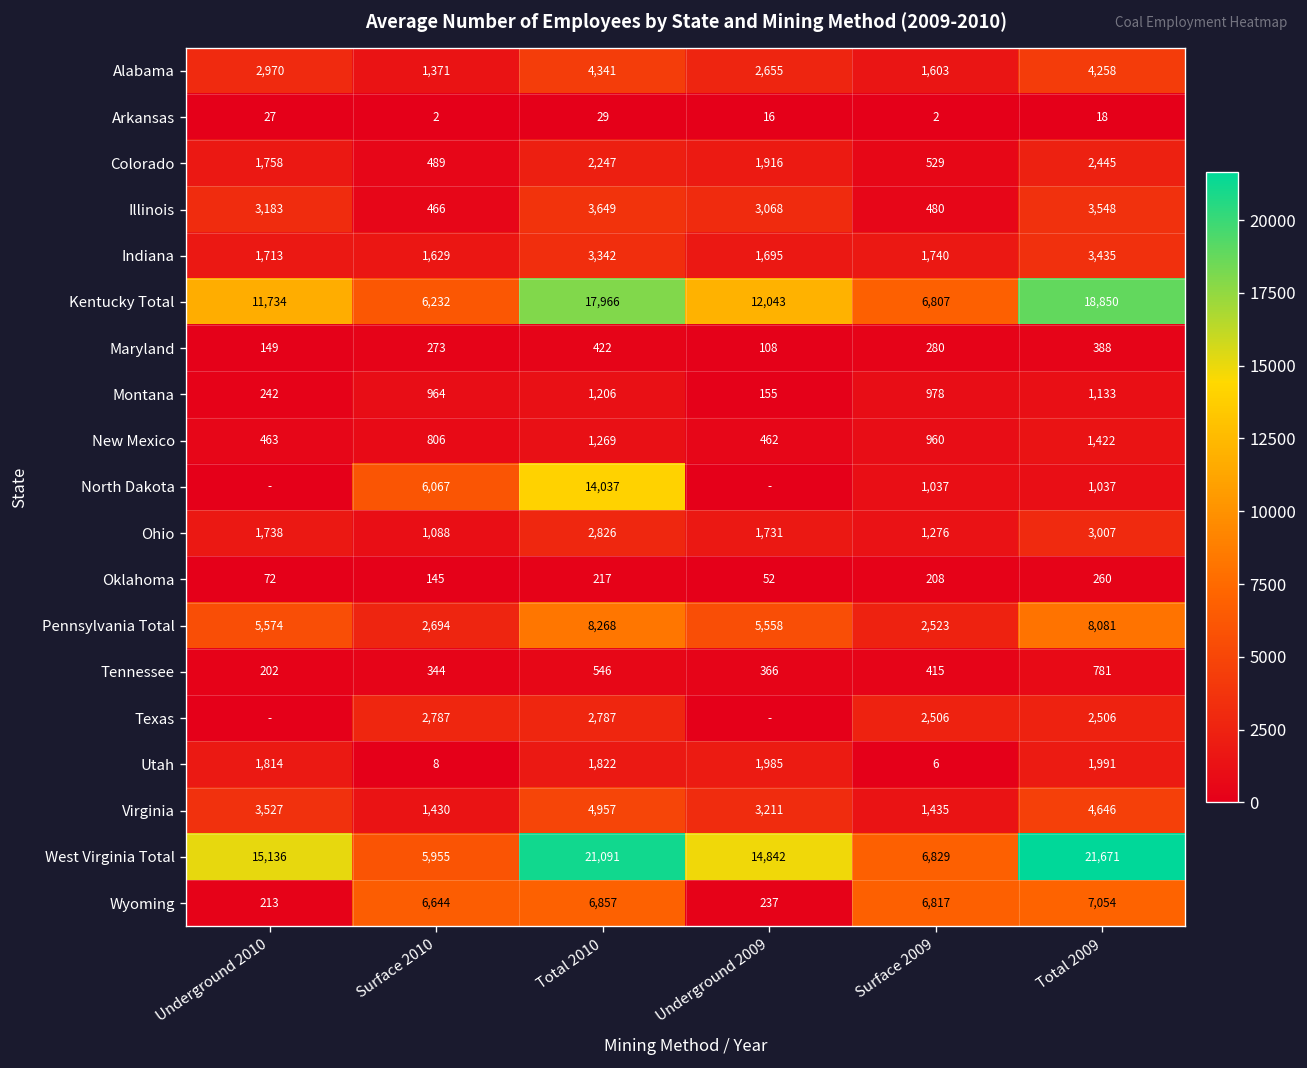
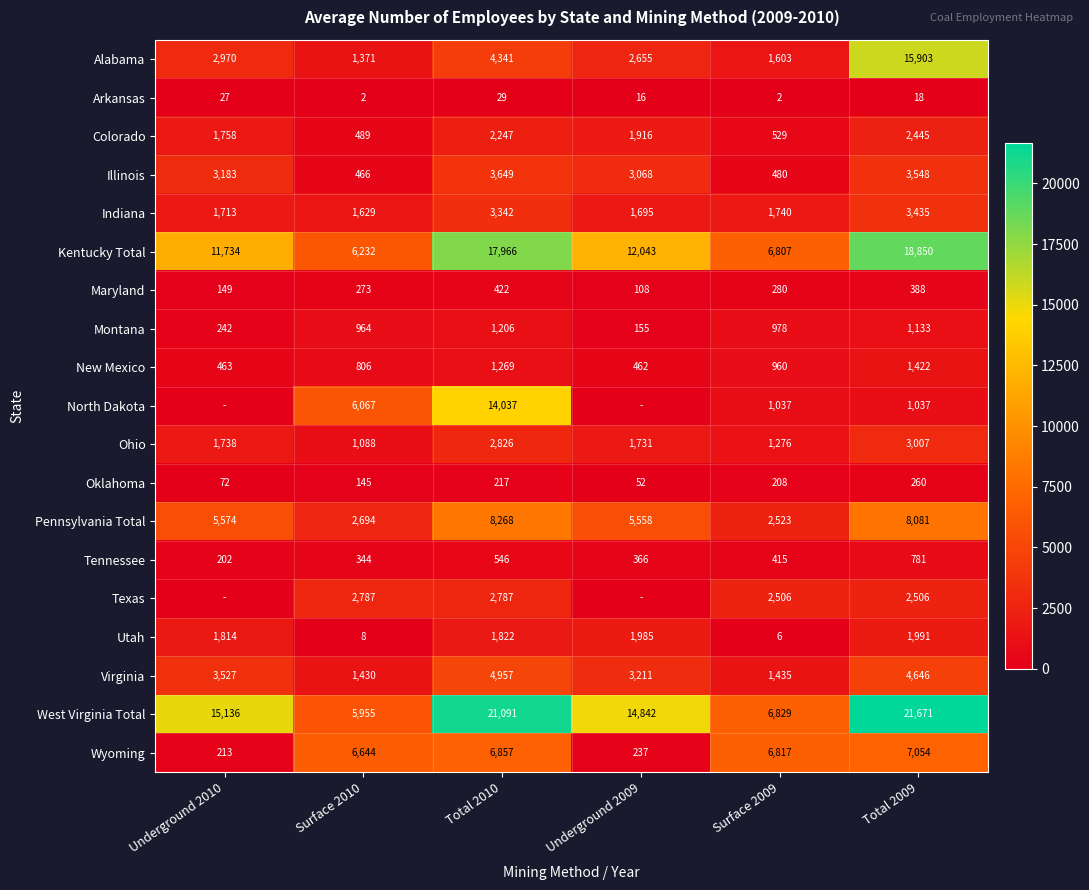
  {
    "Alabama": {
      "Underground 2010": "2,970",
      "Surface 2010": "1,371",
      "Total 2010": "4,341",
      "Underground 2009": "2,655",
      "Surface 2009": "1,603",
-     "Total 2009": "4,258"
+     "Total 2009": "15,903"
    },
    "Arkansas": {
      "Underground 2010": "27",
      "Surface 2010": "2",
      "Total 2010": "29",
      "Underground 2009": "16",
      "Surface 2009": "2",
      "Total 2009": "18"
    },
    "Colorado": {
      "Underground 2010": "1,758",
      "Surface 2010": "489",
      "Total 2010": "2,247",
      "Underground 2009": "1,916",
      "Surface 2009": "529",
      "Total 2009": "2,445"
    },
    "Illinois": {
      "Underground 2010": "3,183",
      "Surface 2010": "466",
      "Total 2010": "3,649",
      "Underground 2009": "3,068",
      "Surface 2009": "480",
      "Total 2009": "3,548"
    },
    "Indiana": {
      "Underground 2010": "1,713",
      "Surface 2010": "1,629",
      "Total 2010": "3,342",
      "Underground 2009": "1,695",
      "Surface 2009": "1,740",
      "Total 2009": "3,435"
    },
    "Kentucky Total": {
      "Underground 2010": "11,734",
      "Surface 2010": "6,232",
      "Total 2010": "17,966",
      "Underground 2009": "12,043",
      "Surface 2009": "6,807",
      "Total 2009": "18,850"
    },
    "Maryland": {
      "Underground 2010": "149",
      "Surface 2010": "273",
      "Total 2010": "422",
      "Underground 2009": "108",
      "Surface 2009": "280",
      "Total 2009": "388"
    },
    "Montana": {
      "Underground 2010": "242",
      "Surface 2010": "964",
      "Total 2010": "1,206",
      "Underground 2009": "155",
      "Surface 2009": "978",
      "Total 2009": "1,133"
    },
    "New Mexico": {
      "Underground 2010": "463",
      "Surface 2010": "806",
      "Total 2010": "1,269",
      "Underground 2009": "462",
      "Surface 2009": "960",
      "Total 2009": "1,422"
    },
    "North Dakota": {
      "Surface 2010": "6,067",
      "Total 2010": "14,037",
      "Surface 2009": "1,037",
      "Total 2009": "1,037"
    },
    "Ohio": {
      "Underground 2010": "1,738",
      "Surface 2010": "1,088",
      "Total 2010": "2,826",
      "Underground 2009": "1,731",
      "Surface 2009": "1,276",
      "Total 2009": "3,007"
    },
    "Oklahoma": {
      "Underground 2010": "72",
      "Surface 2010": "145",
      "Total 2010": "217",
      "Underground 2009": "52",
      "Surface 2009": "208",
      "Total 2009": "260"
    },
    "Pennsylvania Total": {
      "Underground 2010": "5,574",
      "Surface 2010": "2,694",
      "Total 2010": "8,268",
      "Underground 2009": "5,558",
      "Surface 2009": "2,523",
      "Total 2009": "8,081"
    },
    "Tennessee": {
      "Underground 2010": "202",
      "Surface 2010": "344",
      "Total 2010": "546",
      "Underground 2009": "366",
      "Surface 2009": "415",
      "Total 2009": "781"
    },
    "Texas": {
      "Surface 2010": "2,787",
      "Total 2010": "2,787",
      "Surface 2009": "2,506",
      "Total 2009": "2,506"
    },
    "Utah": {
      "Underground 2010": "1,814",
      "Surface 2010": "8",
      "Total 2010": "1,822",
      "Underground 2009": "1,985",
      "Surface 2009": "6",
      "Total 2009": "1,991"
    },
    "Virginia": {
      "Underground 2010": "3,527",
      "Surface 2010": "1,430",
      "Total 2010": "4,957",
      "Underground 2009": "3,211",
      "Surface 2009": "1,435",
      "Total 2009": "4,646"
    },
    "West Virginia Total": {
      "Underground 2010": "15,136",
      "Surface 2010": "5,955",
      "Total 2010": "21,091",
      "Underground 2009": "14,842",
      "Surface 2009": "6,829",
      "Total 2009": "21,671"
    },
    "Wyoming": {
      "Underground 2010": "213",
      "Surface 2010": "6,644",
      "Total 2010": "6,857",
      "Underground 2009": "237",
      "Surface 2009": "6,817",
      "Total 2009": "7,054"
    }
  }
